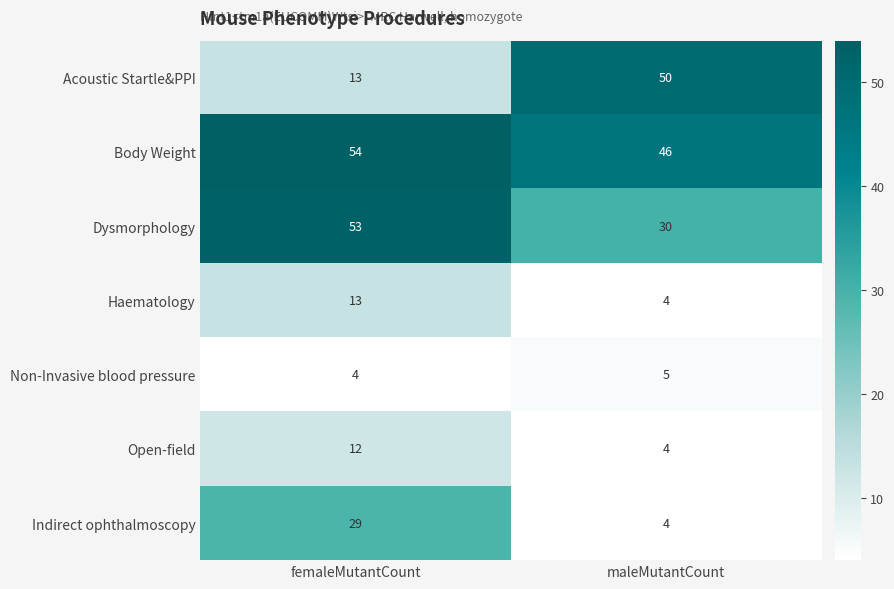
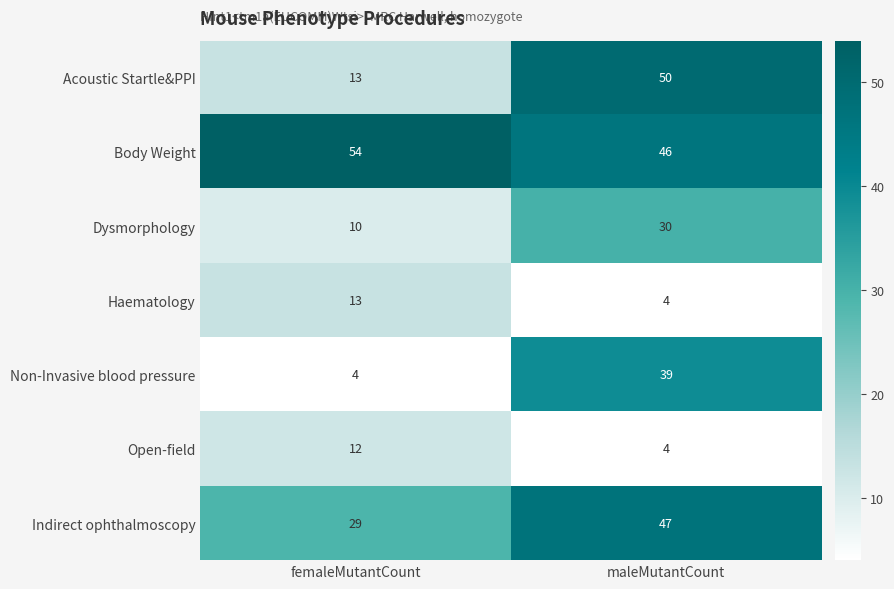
  {
    "Acoustic Startle&PPI": {
      "femaleMutantCount": 13,
      "maleMutantCount": 50
    },
    "Body Weight": {
      "femaleMutantCount": 54,
      "maleMutantCount": 46
    },
    "Dysmorphology": {
-     "femaleMutantCount": 53,
+     "femaleMutantCount": 10,
      "maleMutantCount": 30
    },
    "Haematology": {
      "femaleMutantCount": 13,
      "maleMutantCount": 4
    },
    "Non-Invasive blood pressure": {
      "femaleMutantCount": 4,
-     "maleMutantCount": 5
+     "maleMutantCount": 39
    },
    "Open-field": {
      "femaleMutantCount": 12,
      "maleMutantCount": 4
    },
    "Indirect ophthalmoscopy": {
      "femaleMutantCount": 29,
-     "maleMutantCount": 4
+     "maleMutantCount": 47
    }
  }
